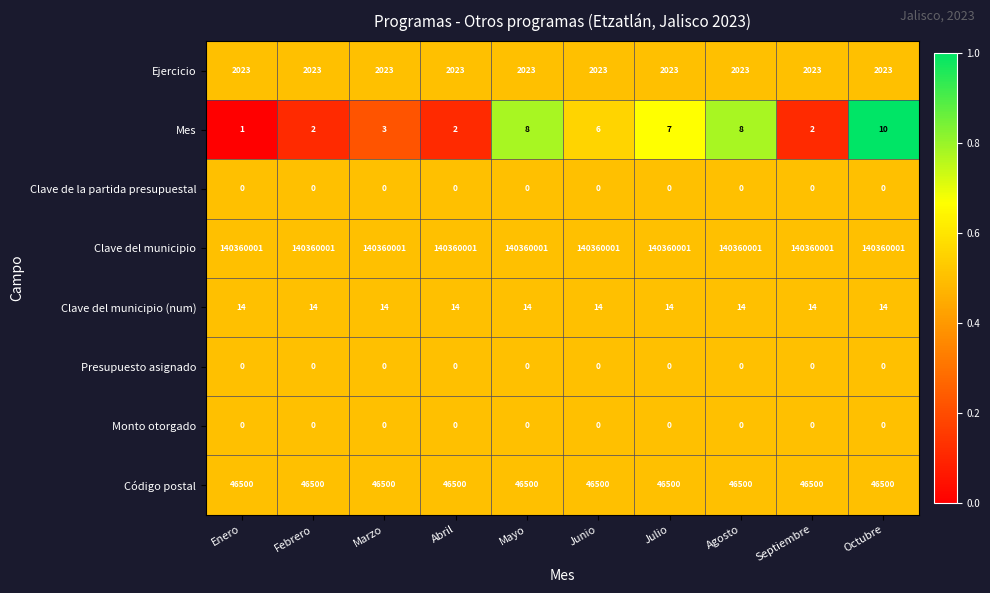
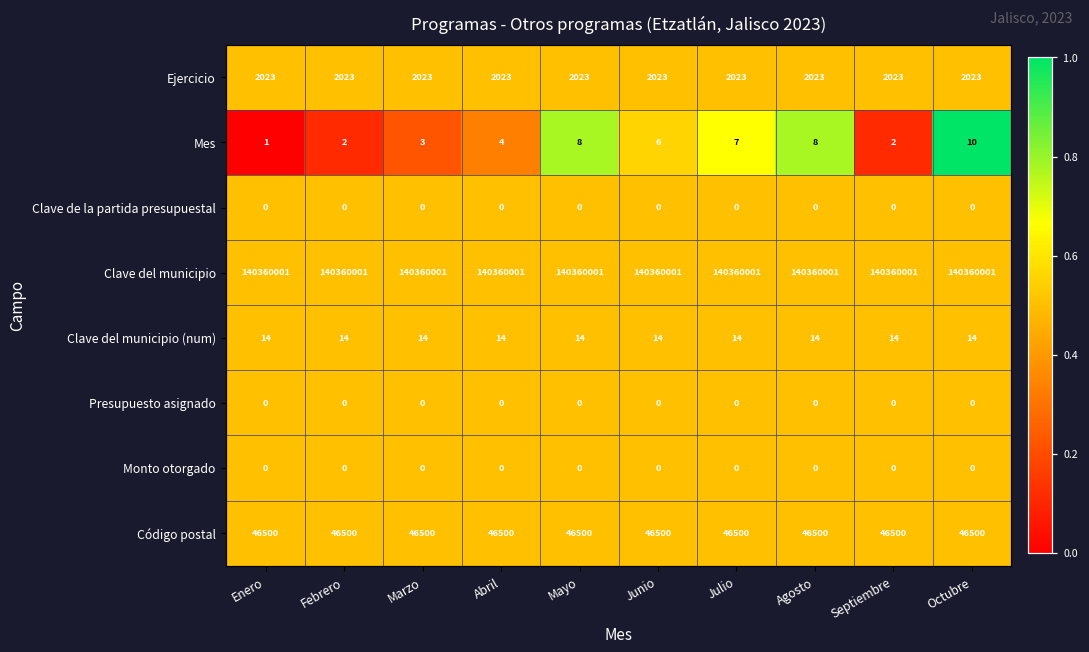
  {
    "Ejercicio": {
      "Enero": 2023,
      "Febrero": 2023,
      "Marzo": 2023,
      "Abril": 2023,
      "Mayo": 2023,
      "Junio": 2023,
      "Julio": 2023,
      "Agosto": 2023,
      "Septiembre": 2023,
      "Octubre": 2023
    },
    "Mes": {
      "Enero": 1,
      "Febrero": 2,
      "Marzo": 3,
-     "Abril": 2,
+     "Abril": 4,
      "Mayo": 8,
      "Junio": 6,
      "Julio": 7,
      "Agosto": 8,
      "Septiembre": 2,
      "Octubre": 10
    },
    "Clave de la partida presupuestal": {
      "Enero": 0,
      "Febrero": 0,
      "Marzo": 0,
      "Abril": 0,
      "Mayo": 0,
      "Junio": 0,
      "Julio": 0,
      "Agosto": 0,
      "Septiembre": 0,
      "Octubre": 0
    },
    "Clave del municipio": {
      "Enero": 140360001,
      "Febrero": 140360001,
      "Marzo": 140360001,
      "Abril": 140360001,
      "Mayo": 140360001,
      "Junio": 140360001,
      "Julio": 140360001,
      "Agosto": 140360001,
      "Septiembre": 140360001,
      "Octubre": 140360001
    },
    "Clave del municipio (num)": {
      "Enero": 14,
      "Febrero": 14,
      "Marzo": 14,
      "Abril": 14,
      "Mayo": 14,
      "Junio": 14,
      "Julio": 14,
      "Agosto": 14,
      "Septiembre": 14,
      "Octubre": 14
    },
    "Presupuesto asignado": {
      "Enero": 0,
      "Febrero": 0,
      "Marzo": 0,
      "Abril": 0,
      "Mayo": 0,
      "Junio": 0,
      "Julio": 0,
      "Agosto": 0,
      "Septiembre": 0,
      "Octubre": 0
    },
    "Monto otorgado": {
      "Enero": 0,
      "Febrero": 0,
      "Marzo": 0,
      "Abril": 0,
      "Mayo": 0,
      "Junio": 0,
      "Julio": 0,
      "Agosto": 0,
      "Septiembre": 0,
      "Octubre": 0
    },
    "Código postal": {
      "Enero": 46500,
      "Febrero": 46500,
      "Marzo": 46500,
      "Abril": 46500,
      "Mayo": 46500,
      "Junio": 46500,
      "Julio": 46500,
      "Agosto": 46500,
      "Septiembre": 46500,
      "Octubre": 46500
    }
  }
